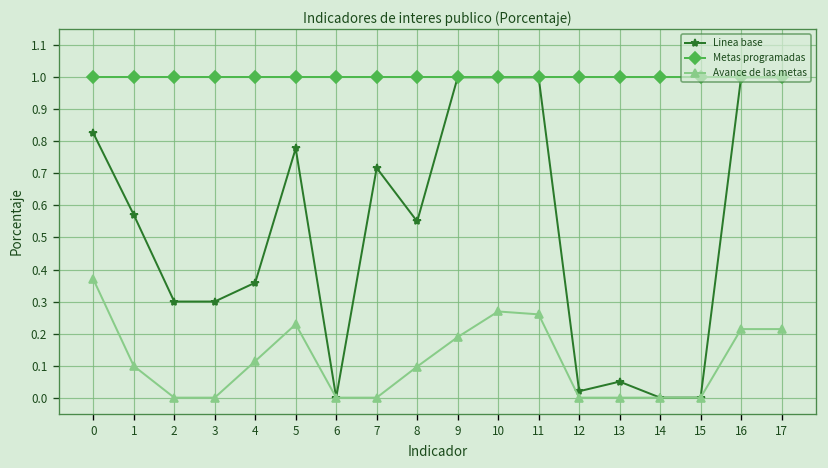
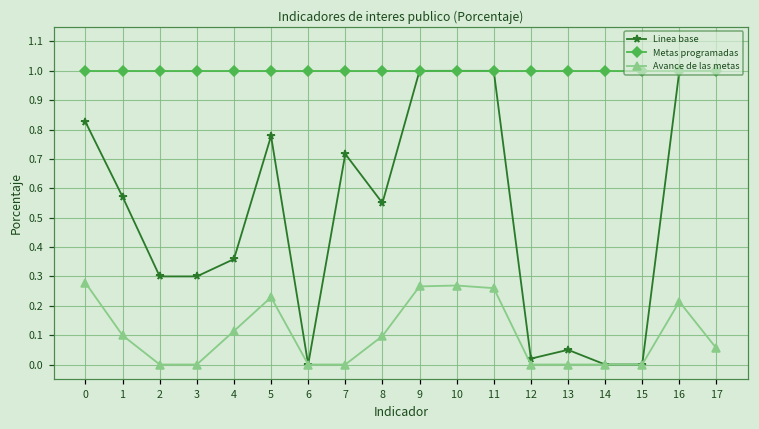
  {
    "Linea base": {
      "0": 0.83,
      "1": 0.57,
      "2": 0.30,
      "3": 0.30,
      "4": 0.36,
      "5": 0.78,
      "7": 0.72,
      "8": 0.55,
      "12": 0.02,
      "13": 0.05
    },
    "Metas programadas": {
      "0": 1.00,
      "1": 1.00,
      "2": 1.00,
      "3": 1.00,
      "4": 1.00,
      "5": 1.00,
      "6": 1.00,
      "7": 1.00,
      "8": 1.00,
      "12": 1.00,
      "13": 1.00,
      "14": 1.00
    },
    "Avance de las metas": {
-     "0": 0.37,
+     "0": 0.28,
      "1": 0.10,
      "2": 0.00,
      "3": 0.00,
      "4": 0.11,
      "5": 0.23,
      "7": 0.00,
      "8": 0.10,
-     "9": 0.19,
+     "9": 0.27,
      "10": 0.27,
      "11": 0.26,
      "12": 0.00,
      "13": 0.00,
      "16": 0.21,
-     "17": 0.21
+     "17": 0.06
    }
  }
